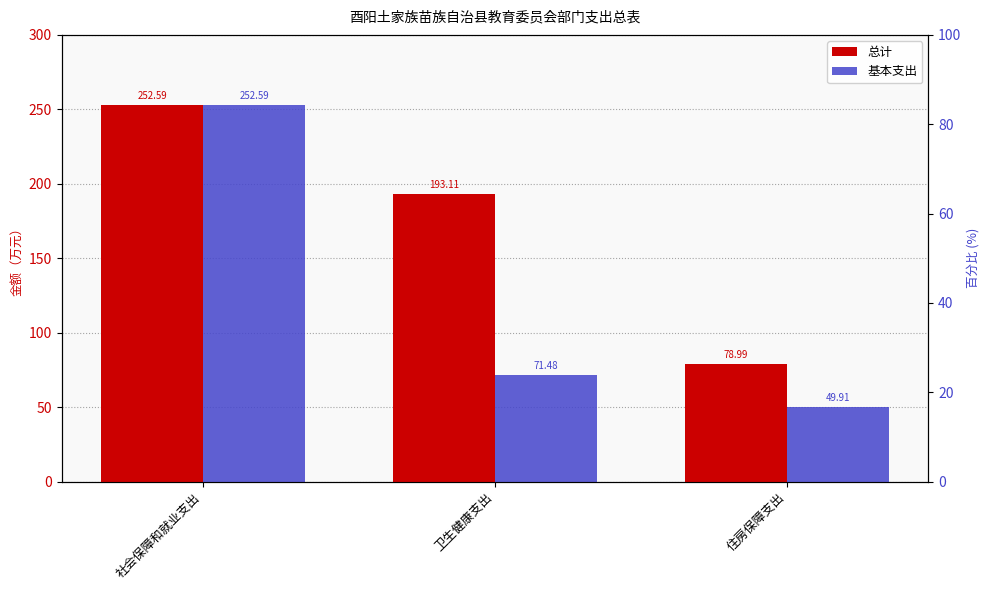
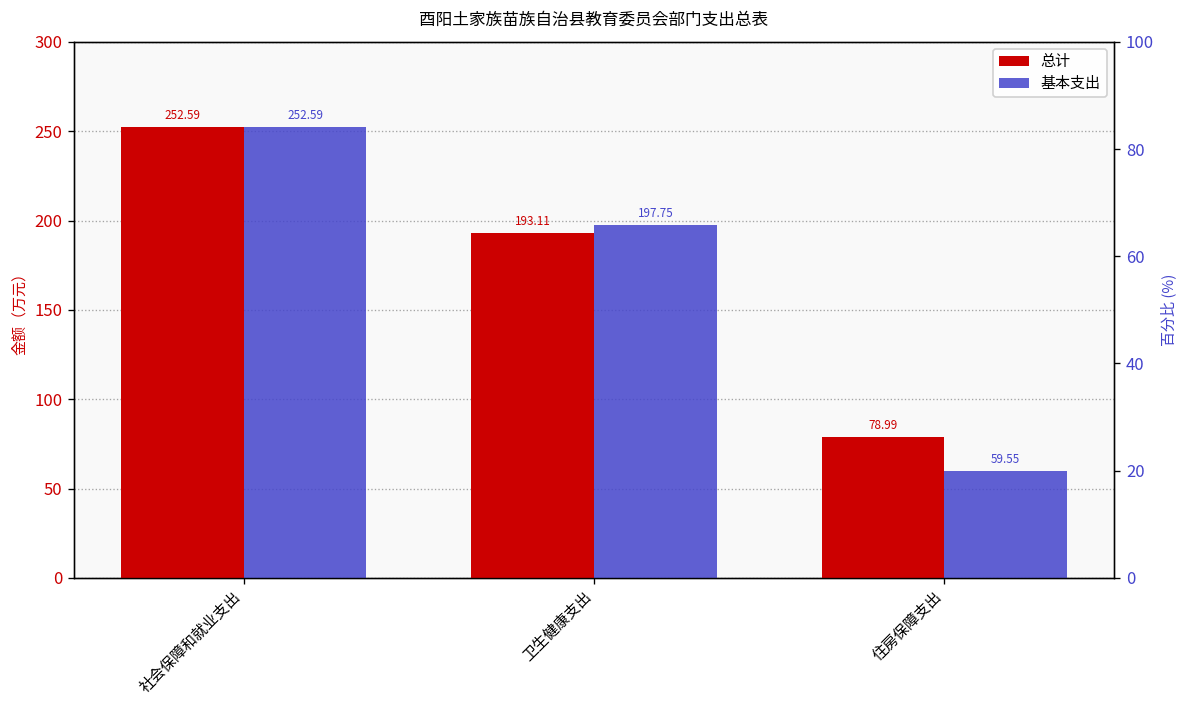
  {
    "总计": {
      "社会保障和就业支出": 252.59,
      "卫生健康支出": 193.11,
      "住房保障支出": 78.99
    },
    "基本支出": {
      "社会保障和就业支出": 252.59,
-     "卫生健康支出": 71.48,
-     "住房保障支出": 49.91
+     "卫生健康支出": 197.75,
+     "住房保障支出": 59.55
    }
  }
